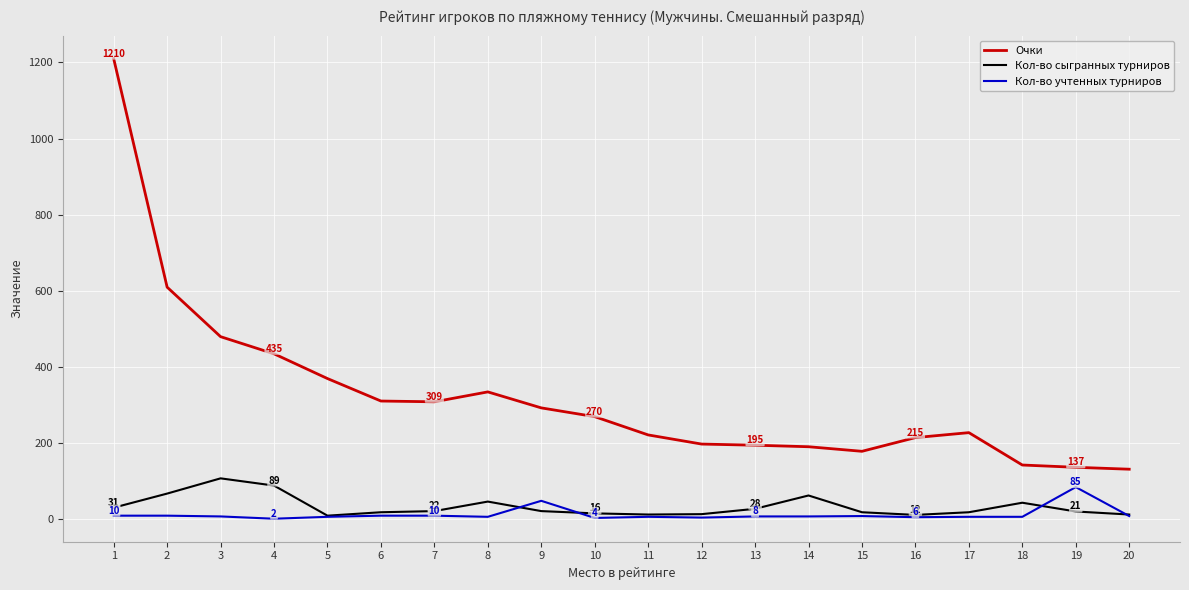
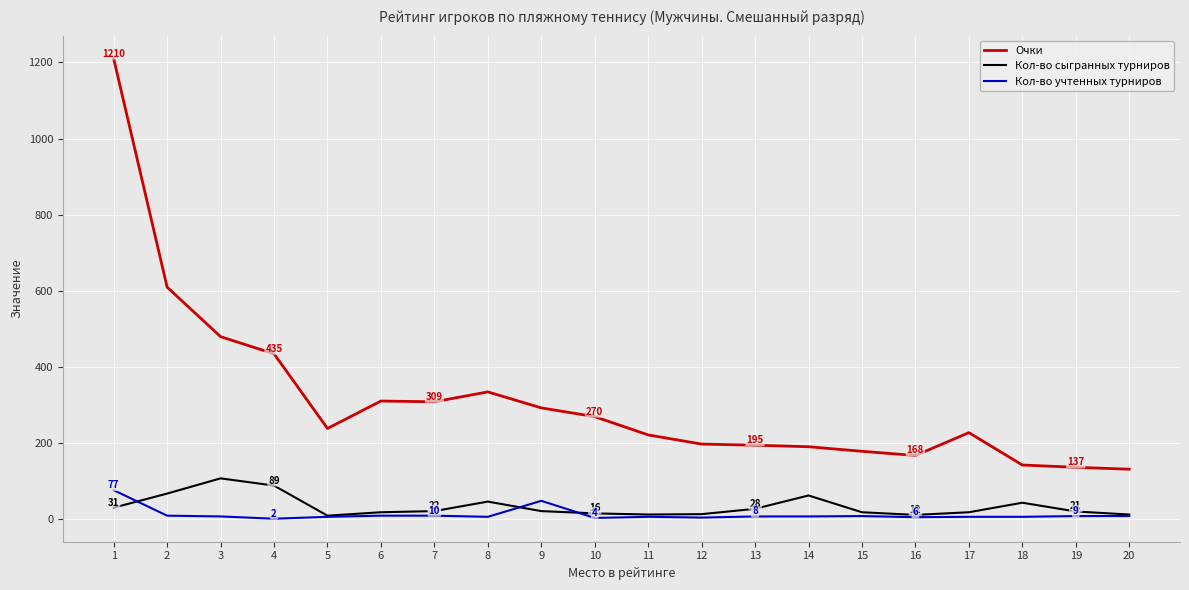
  {
    "Очки": {
-     "5": 370,
-     "16": 215
+     "5": 240,
+     "16": 168
    },
    "Кол-во сыгранных турниров": {
      "2": 70,
      "3": 110,
      "6": 20,
      "8": 50,
      "9": 20,
      "12": 10,
      "14": 60,
      "15": 20,
      "17": 20,
      "18": 40
    },
    "Кол-во учтенных турниров": {
-     "1": 10,
-     "19": 85
+     "1": 77,
+     "19": 9
    }
  }
